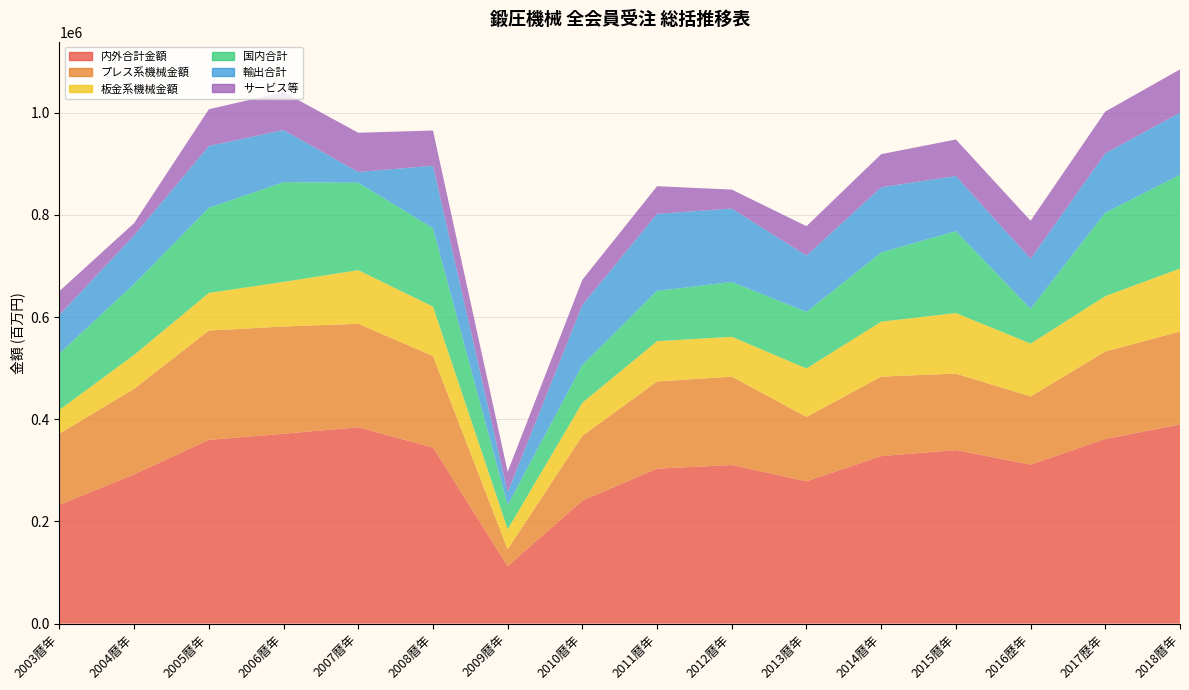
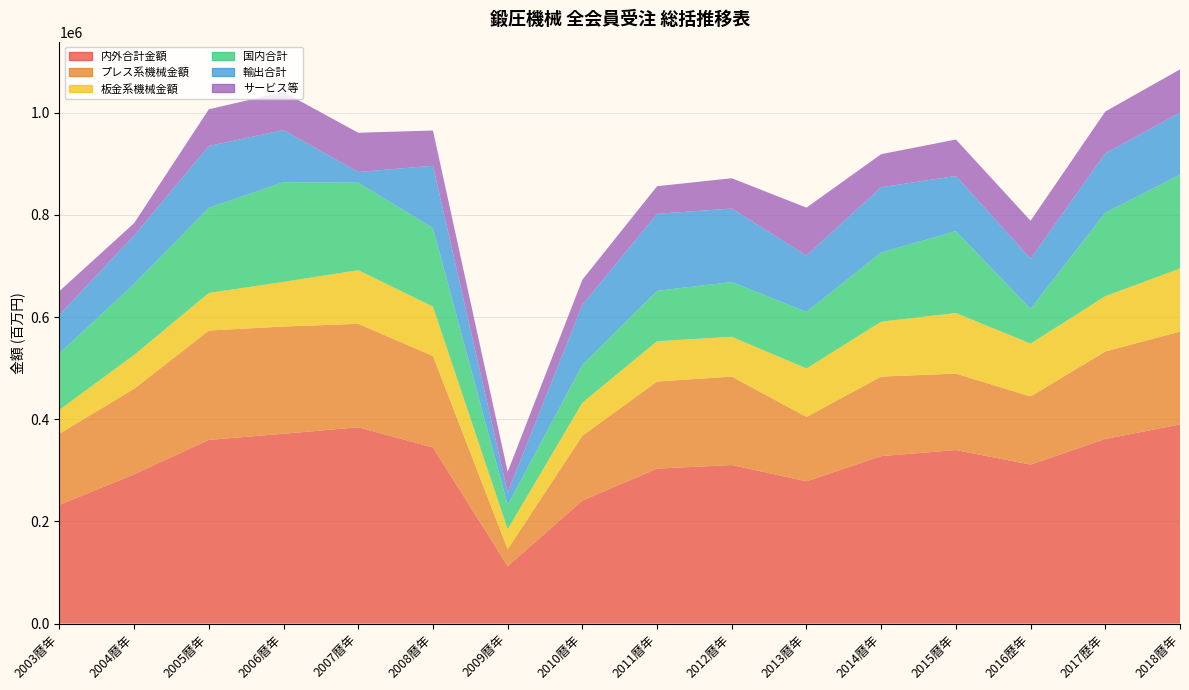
  {
    "板金系機械金額": {
      "2003暦年": 50000,
      "2004暦年": 70000,
      "2005暦年": 70000,
      "2006暦年": 90000,
      "2007暦年": 100000,
      "2008暦年": 100000,
      "2009暦年": 40000,
      "2010暦年": 60000,
      "2011暦年": 80000,
      "2012暦年": 80000,
      "2013暦年": 90000,
      "2014暦年": 110000,
      "2015暦年": 120000,
      "2016歴年": 100000,
      "2017歴年": 110000,
      "2018暦年": 120000
    },
    "国内合計": {
      "2003暦年": 110000,
      "2004暦年": 140000,
      "2005暦年": 170000,
      "2006暦年": 200000,
      "2007暦年": 170000,
      "2008暦年": 150000,
      "2009暦年": 50000,
      "2010暦年": 70000,
      "2011暦年": 100000,
      "2012暦年": 110000,
      "2013暦年": 110000,
      "2014暦年": 140000,
      "2015暦年": 160000,
      "2016歴年": 70000,
      "2017歴年": 160000,
      "2018暦年": 180000
    },
    "輸出合計": {
      "2003暦年": 80000,
      "2004暦年": 90000,
      "2005暦年": 120000,
      "2006暦年": 100000,
      "2007暦年": 20000,
      "2008暦年": 120000,
      "2009暦年": 20000,
      "2010暦年": 120000,
      "2011暦年": 150000,
      "2012暦年": 140000,
      "2013暦年": 110000,
      "2014暦年": 130000,
      "2015暦年": 110000,
      "2016歴年": 100000,
      "2017歴年": 120000,
      "2018暦年": 120000
    },
    "サービス等": {
      "2003暦年": 50000,
      "2004暦年": 20000,
      "2005暦年": 70000,
      "2007暦年": 80000,
      "2008暦年": 70000,
      "2009暦年": 40000,
      "2010暦年": 50000,
      "2011暦年": 50000,
-     "2012暦年": 40000,
-     "2013暦年": 60000,
+     "2012暦年": 60000,
+     "2013暦年": 90000,
      "2014暦年": 60000,
      "2015暦年": 70000,
      "2016歴年": 70000,
      "2017歴年": 80000,
      "2018暦年": 80000
    }
  }
